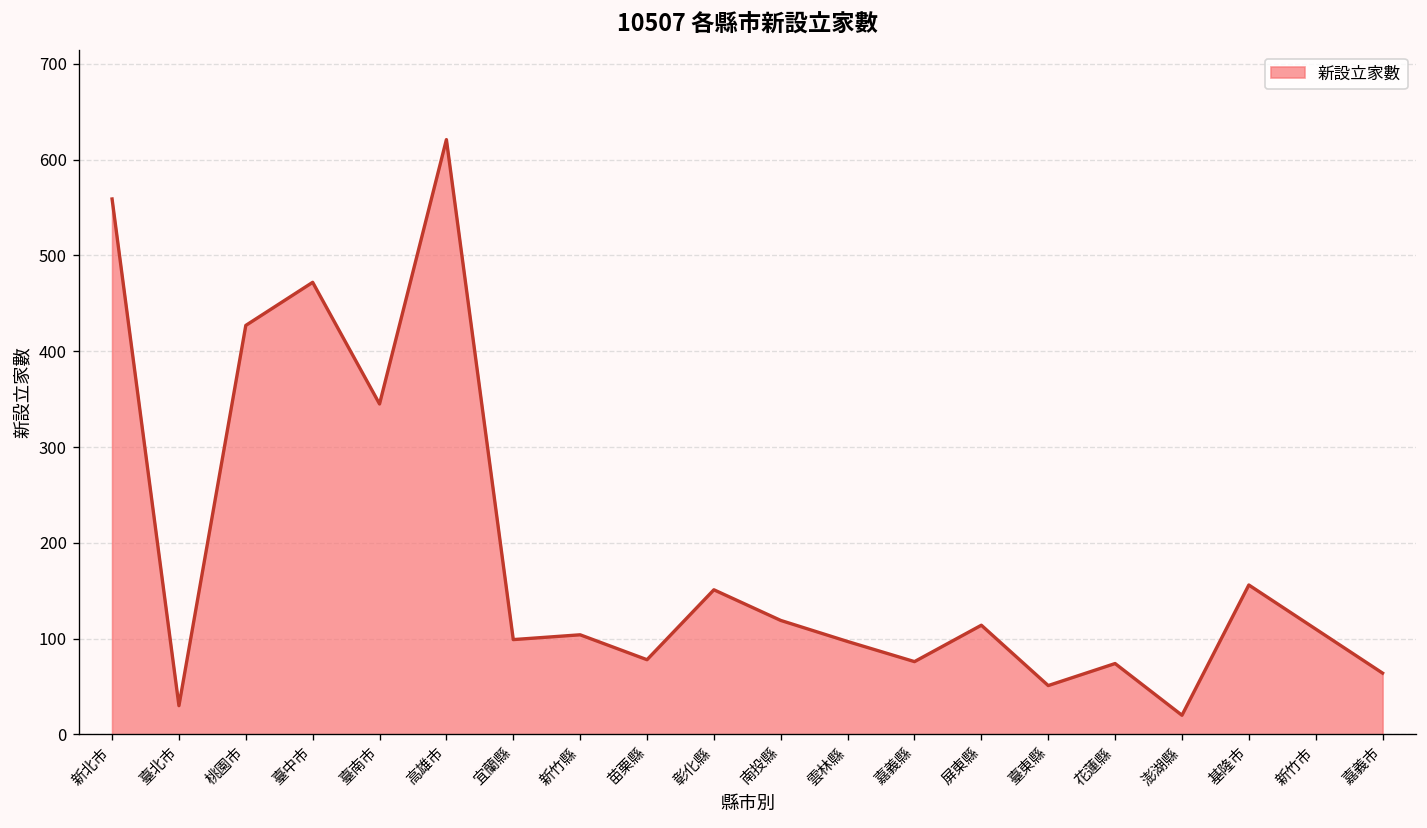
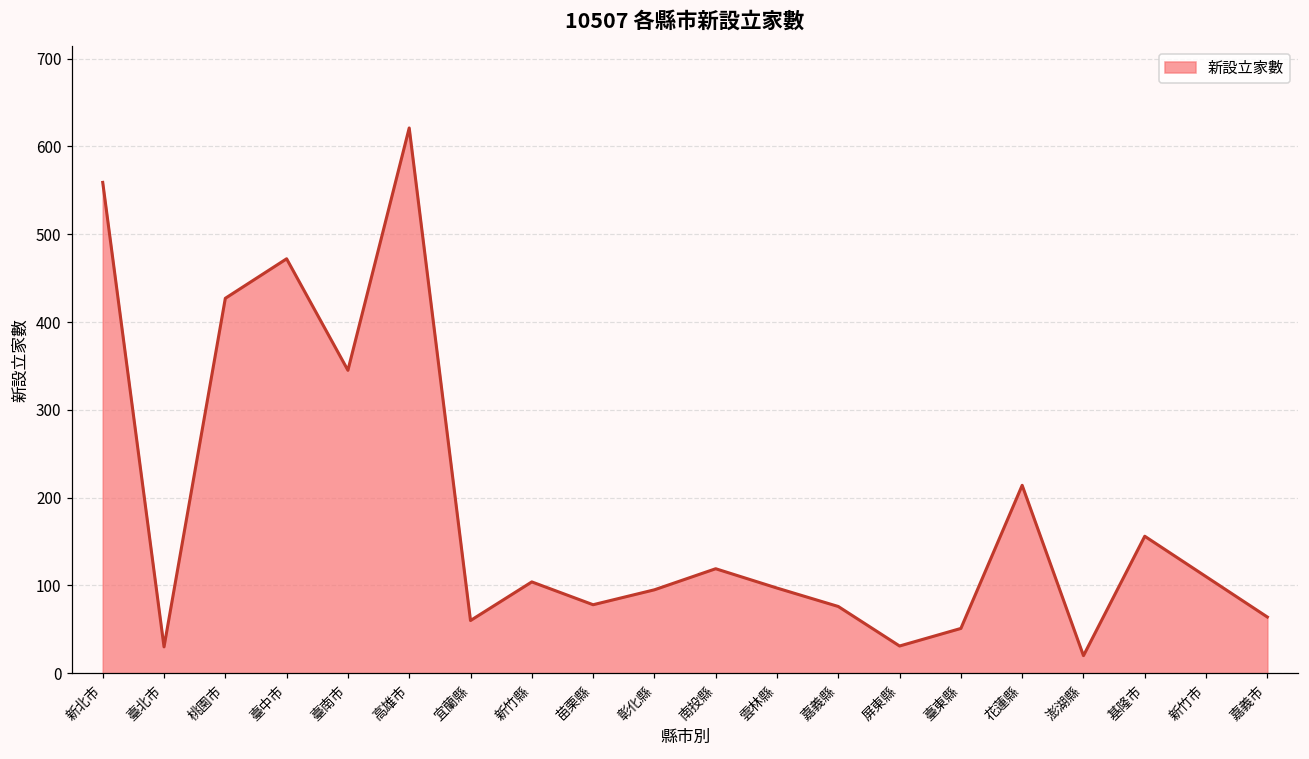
  {
    "新北市": 560,
    "臺北市": 30,
    "桃園市": 430,
    "臺中市": 470,
    "臺南市": 350,
    "高雄市": 620,
-   "宜蘭縣": 100,
+   "宜蘭縣": 60,
    "新竹縣": 100,
    "苗栗縣": 80,
-   "彰化縣": 150,
+   "彰化縣": 100,
    "南投縣": 120,
    "雲林縣": 100,
    "嘉義縣": 80,
-   "屏東縣": 110,
+   "屏東縣": 30,
    "臺東縣": 50,
-   "花蓮縣": 70,
+   "花蓮縣": 210,
    "澎湖縣": 20,
    "基隆市": 160,
    "新竹市": 110,
    "嘉義市": 60
  }
